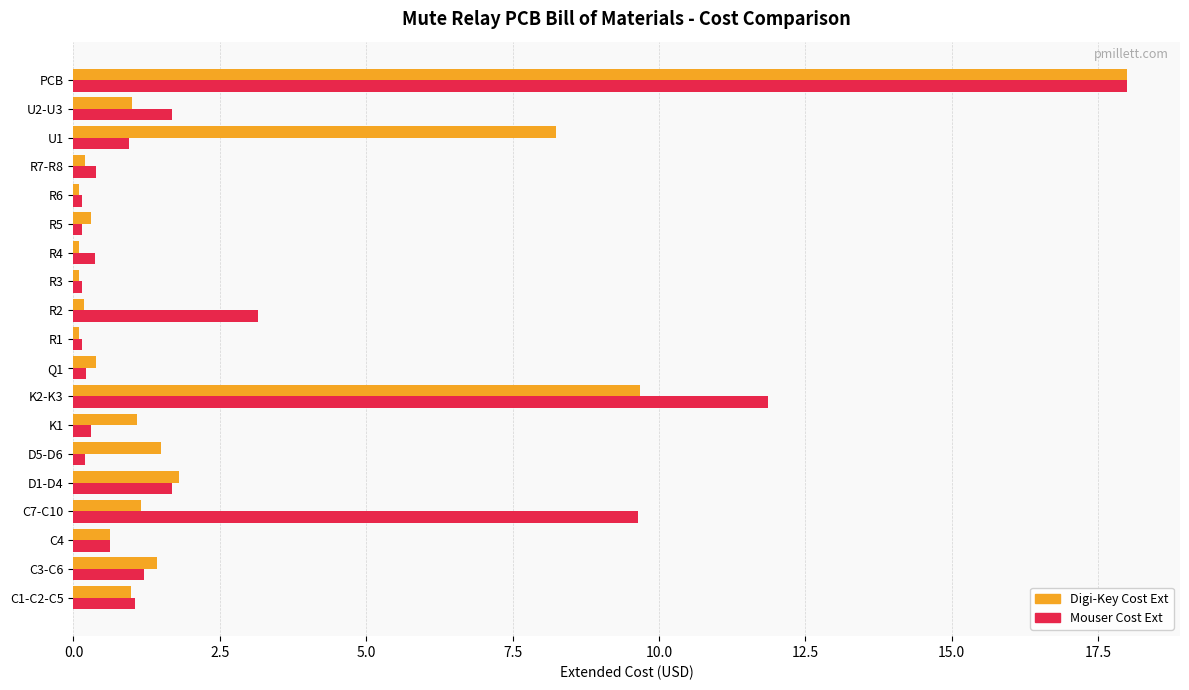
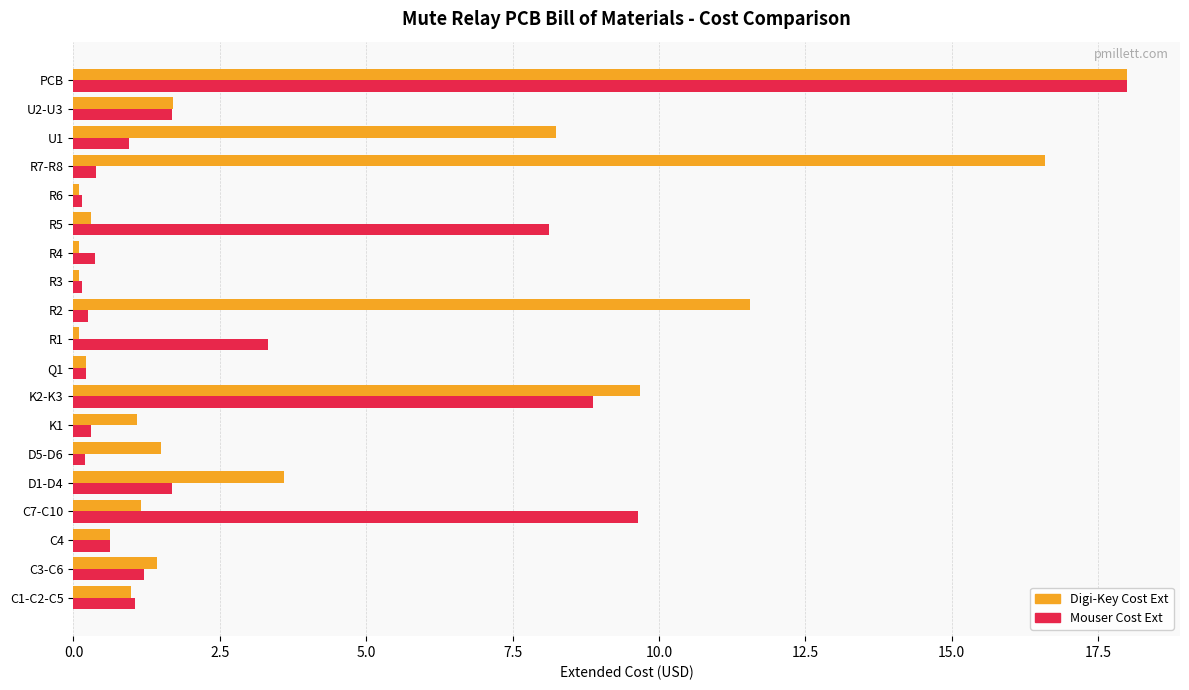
  {
    "Digi-Key Cost Ext": {
      "PCB": 18.0,
-     "U2-U3": 1.0,
+     "U2-U3": 1.7,
      "U1": 8.2,
-     "R7-R8": 0.2,
+     "R7-R8": 16.6,
      "R6": 0.1,
      "R5": 0.3,
      "R4": 0.1,
      "R3": 0.1,
-     "R2": 0.2,
+     "R2": 11.6,
      "R1": 0.1,
-     "Q1": 0.4,
+     "Q1": 0.2,
      "K2-K3": 9.7,
      "K1": 1.1,
      "D5-D6": 1.5,
-     "D1-D4": 1.8,
+     "D1-D4": 3.6,
      "C7-C10": 1.2,
      "C4": 0.6,
      "C3-C6": 1.4,
      "C1-C2-C5": 1.0
    },
    "Mouser Cost Ext": {
      "PCB": 18.0,
      "U2-U3": 1.7,
      "U1": 0.9,
      "R7-R8": 0.4,
      "R6": 0.2,
-     "R5": 0.2,
+     "R5": 8.1,
      "R4": 0.4,
      "R3": 0.2,
-     "R2": 3.2,
-     "R1": 0.2,
+     "R2": 0.3,
+     "R1": 3.3,
      "Q1": 0.2,
-     "K2-K3": 11.9,
+     "K2-K3": 8.9,
      "K1": 0.3,
      "D5-D6": 0.2,
      "D1-D4": 1.7,
      "C7-C10": 9.6,
      "C4": 0.6,
      "C3-C6": 1.2,
      "C1-C2-C5": 1.1
    }
  }
